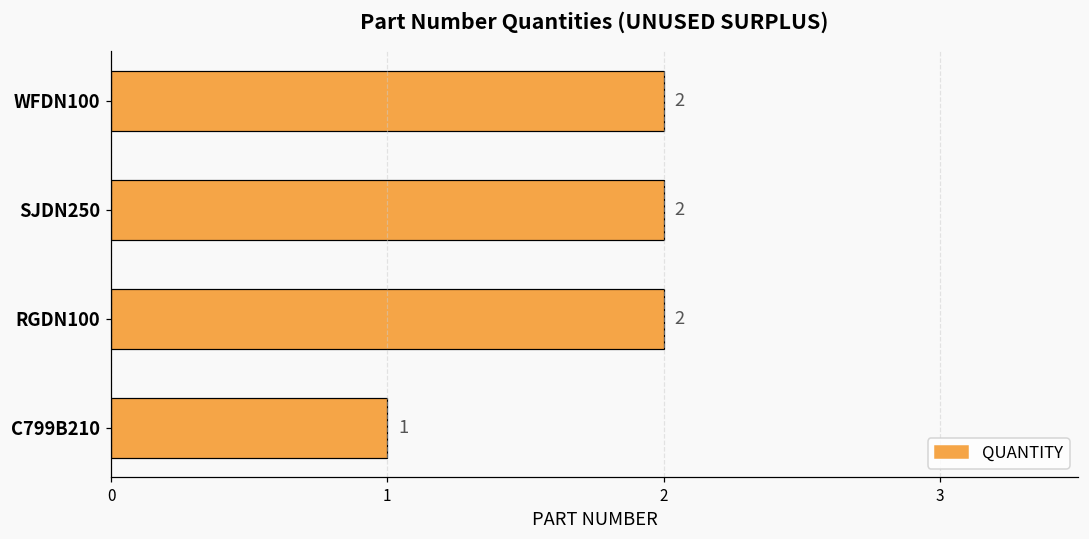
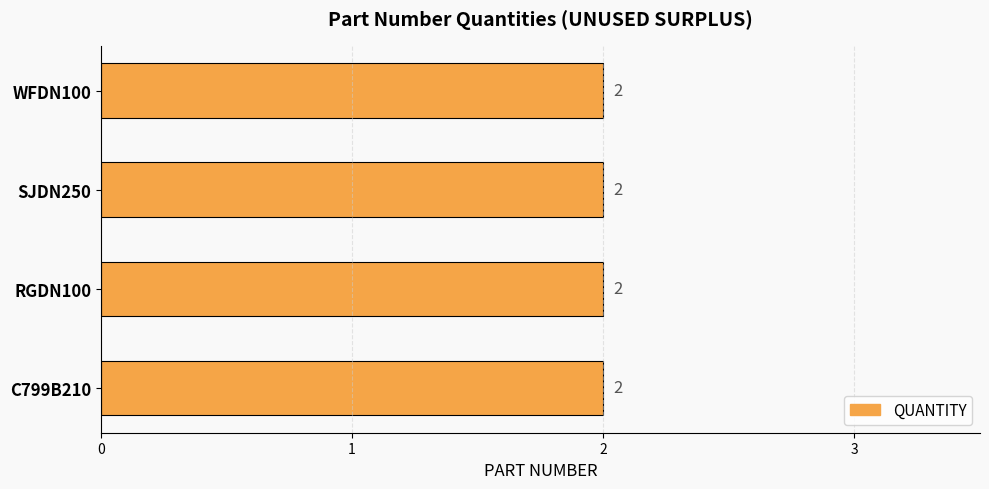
  {
    "WFDN100": 2,
    "SJDN250": 2,
    "RGDN100": 2,
-   "C799B210": 1
+   "C799B210": 2
  }
